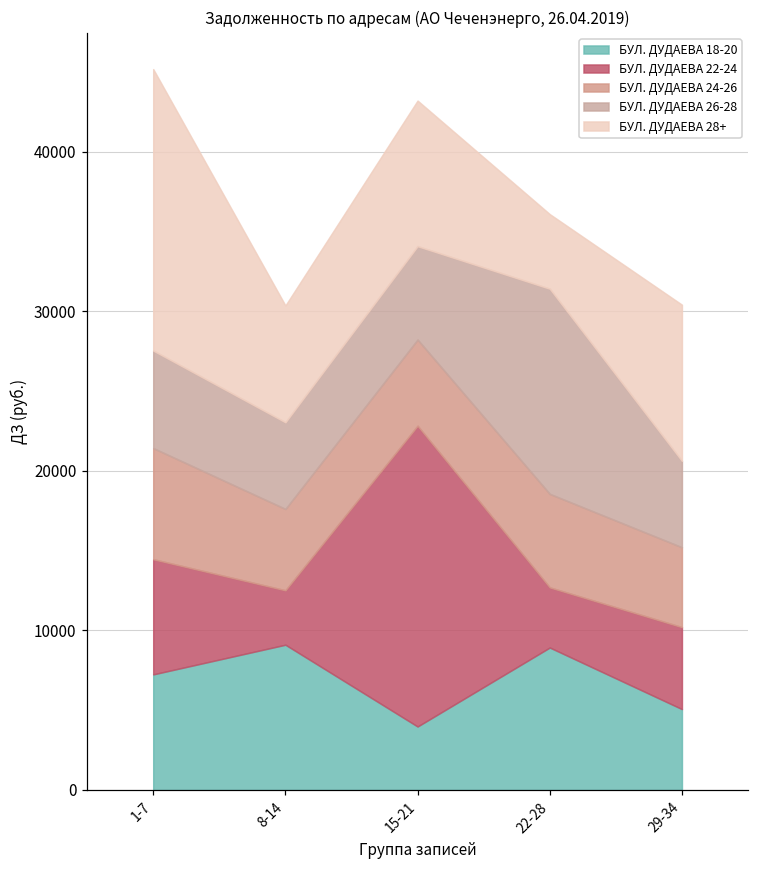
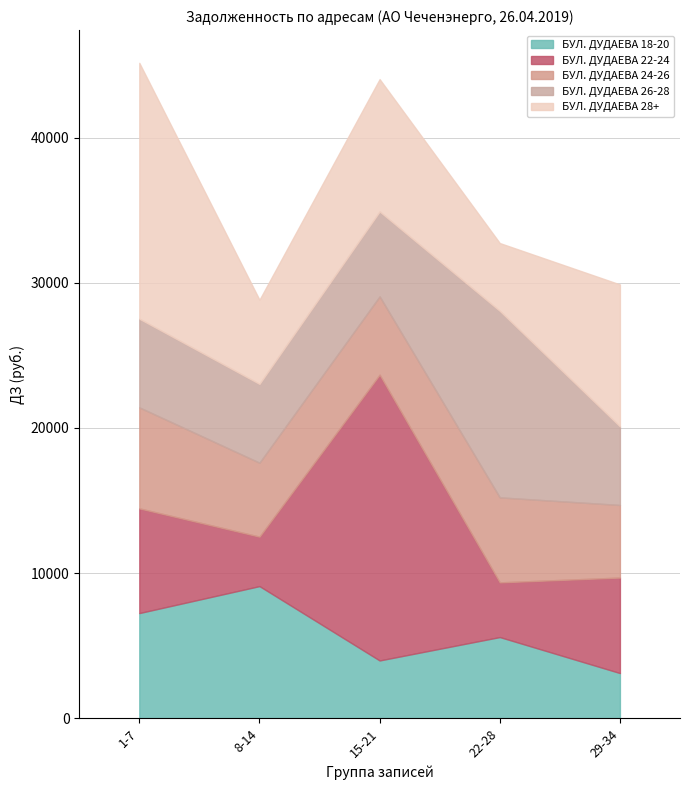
  {
    "БУЛ. ДУДАЕВА 18-20": {
      "1-7": 7200,
      "8-14": 9100,
      "15-21": 4000,
-     "22-28": 8900,
-     "29-34": 5100
+     "22-28": 5600,
+     "29-34": 3100
    },
    "БУЛ. ДУДАЕВА 22-24": {
      "1-7": 7200,
      "8-14": 3400,
-     "15-21": 18800,
+     "15-21": 19700,
      "22-28": 3800,
-     "29-34": 5100
+     "29-34": 6600
    },
    "БУЛ. ДУДАЕВА 28+": {
      "1-7": 17600,
-     "8-14": 7300,
+     "8-14": 5800,
      "15-21": 9100,
      "22-28": 4700,
      "29-34": 9800
    }
  }
